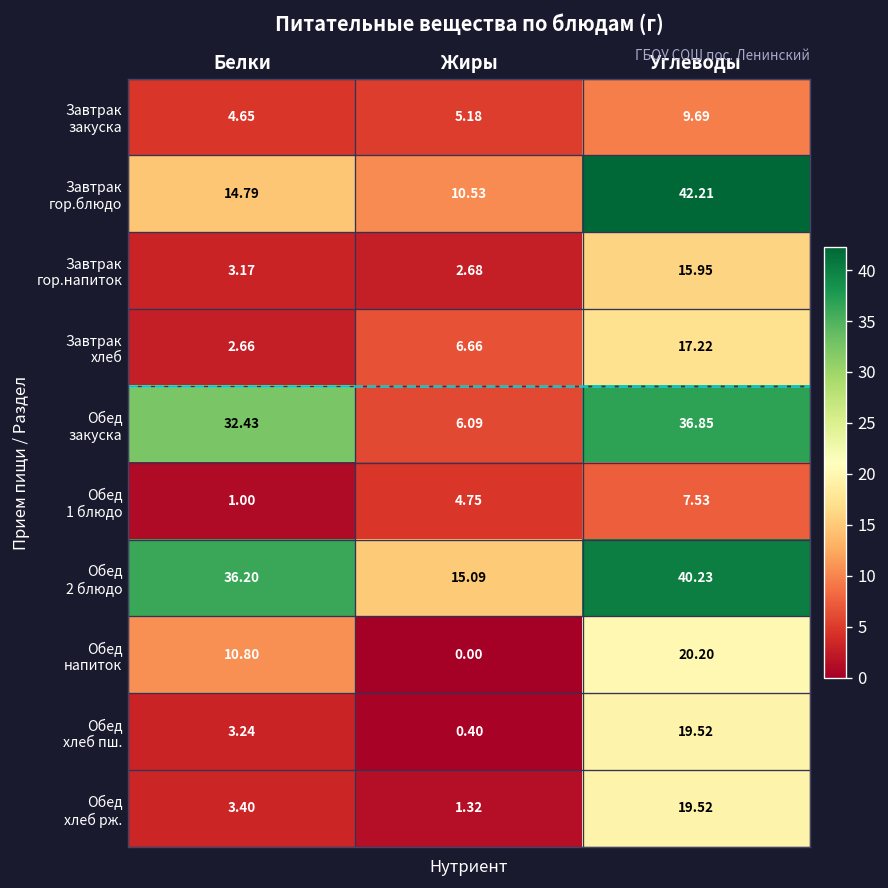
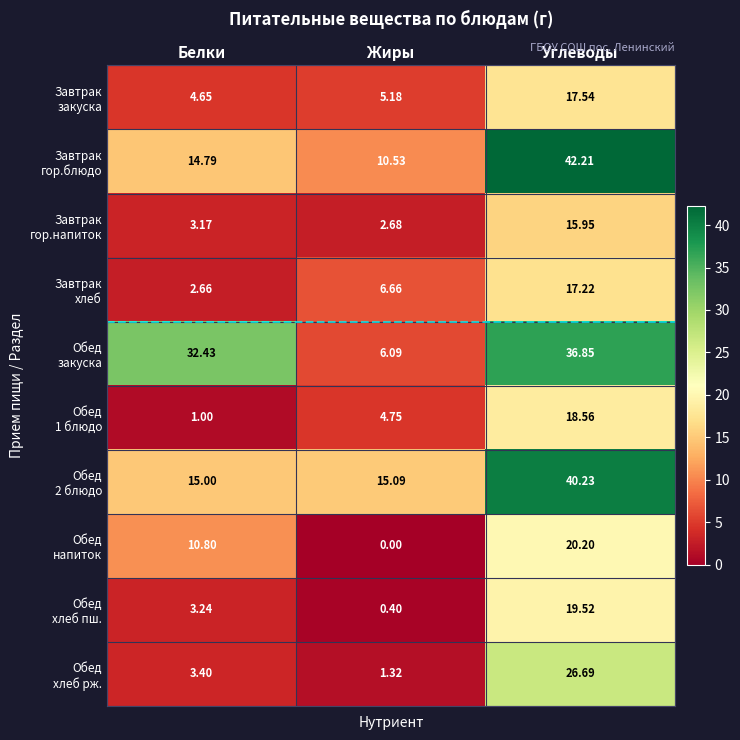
  {
    "Завтрак закуска": {
      "Белки": 4.65,
      "Жиры": 5.18,
-     "Углеводы": 9.69
+     "Углеводы": 17.54
    },
    "Завтрак гор.блюдо": {
      "Белки": 14.79,
      "Жиры": 10.53,
      "Углеводы": 42.21
    },
    "Завтрак гор.напиток": {
      "Белки": 3.17,
      "Жиры": 2.68,
      "Углеводы": 15.95
    },
    "Завтрак хлеб": {
      "Белки": 2.66,
      "Жиры": 6.66,
      "Углеводы": 17.22
    },
    "Обед закуска": {
      "Белки": 32.43,
      "Жиры": 6.09,
      "Углеводы": 36.85
    },
    "Обед 1 блюдо": {
      "Белки": 1.00,
      "Жиры": 4.75,
-     "Углеводы": 7.53
+     "Углеводы": 18.56
    },
    "Обед 2 блюдо": {
-     "Белки": 36.20,
+     "Белки": 15.00,
      "Жиры": 15.09,
      "Углеводы": 40.23
    },
    "Обед напиток": {
      "Белки": 10.80,
      "Жиры": 0.00,
      "Углеводы": 20.20
    },
    "Обед хлеб пш.": {
      "Белки": 3.24,
      "Жиры": 0.40,
      "Углеводы": 19.52
    },
    "Обед хлеб рж.": {
      "Белки": 3.40,
      "Жиры": 1.32,
-     "Углеводы": 19.52
+     "Углеводы": 26.69
    }
  }
